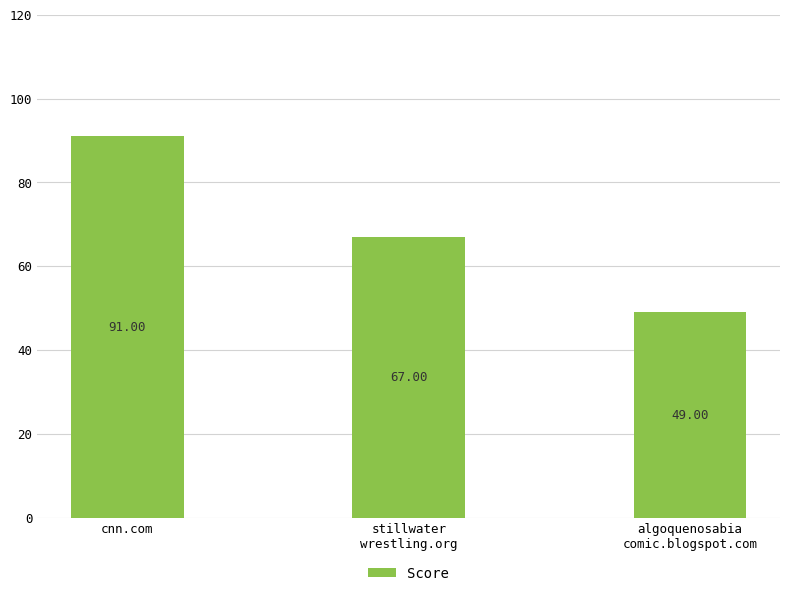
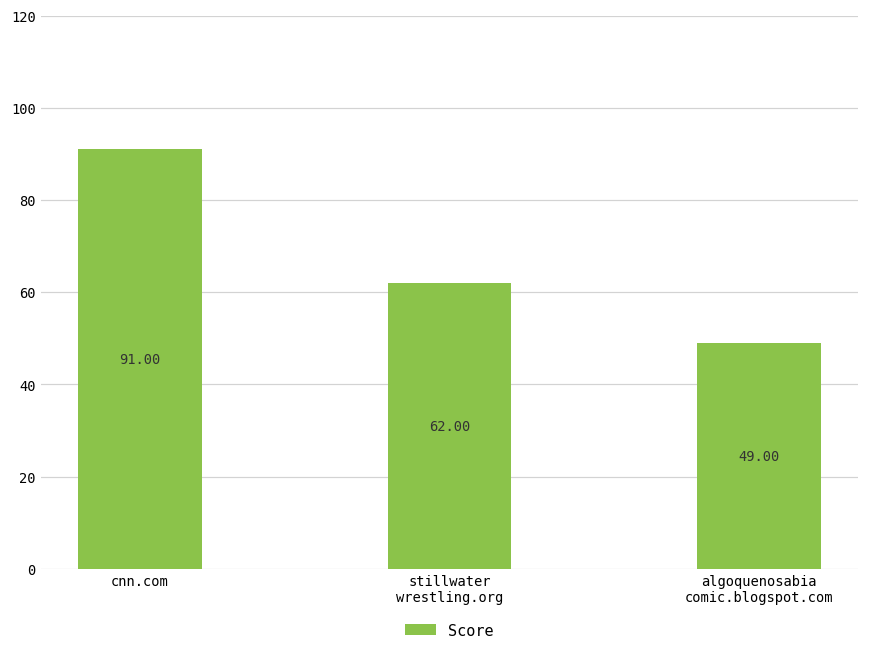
  {
    "cnn.com": 91.00,
-   "stillwater wrestling.org": 67.00,
+   "stillwater wrestling.org": 62.00,
    "algoquenosabia comic.blogspot.com": 49.00
  }
